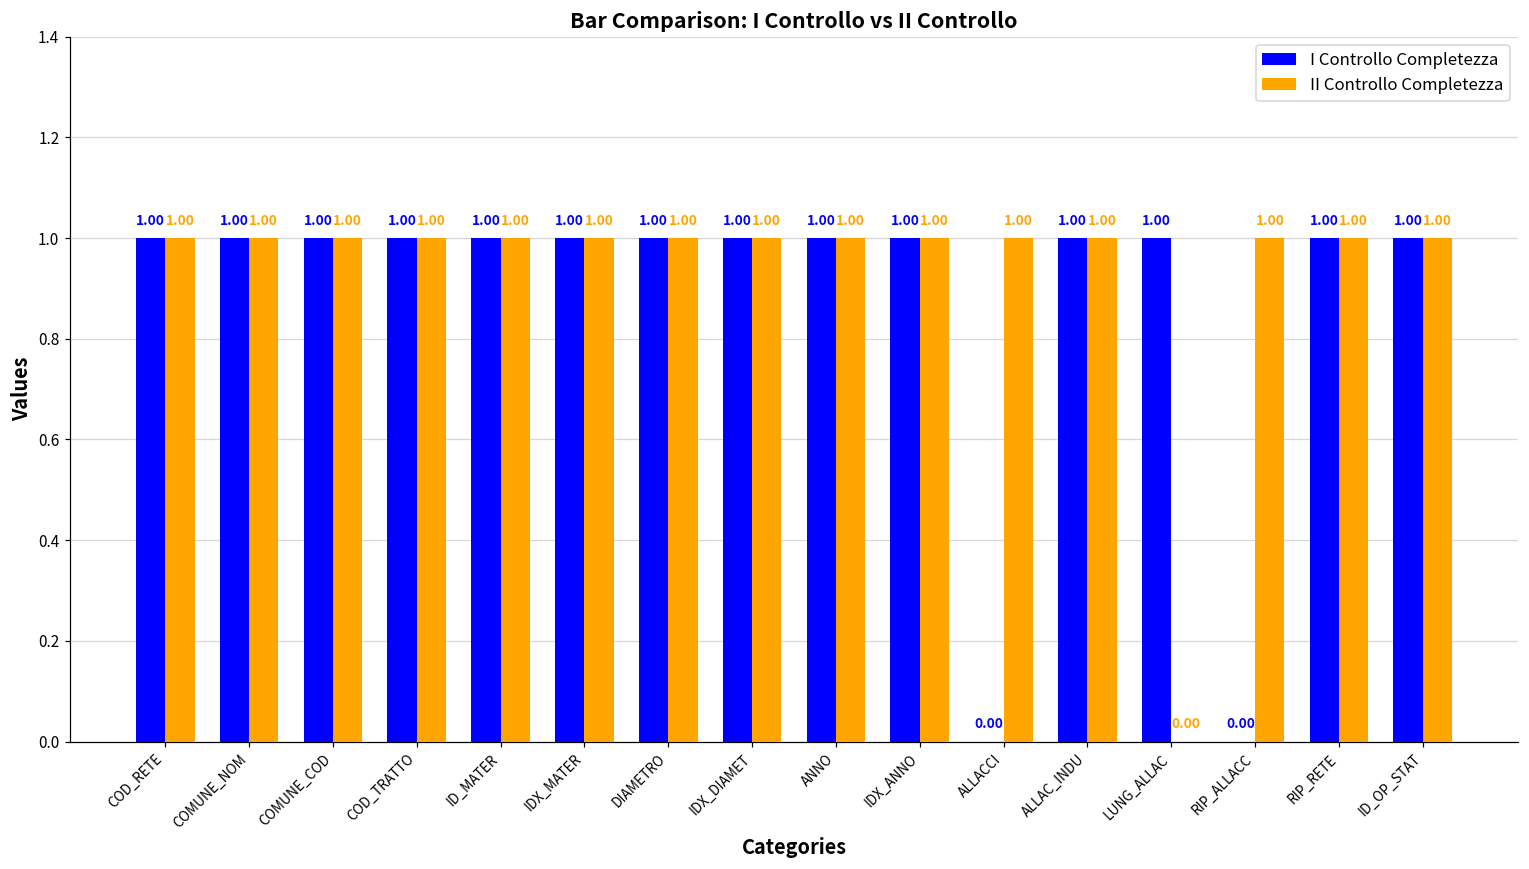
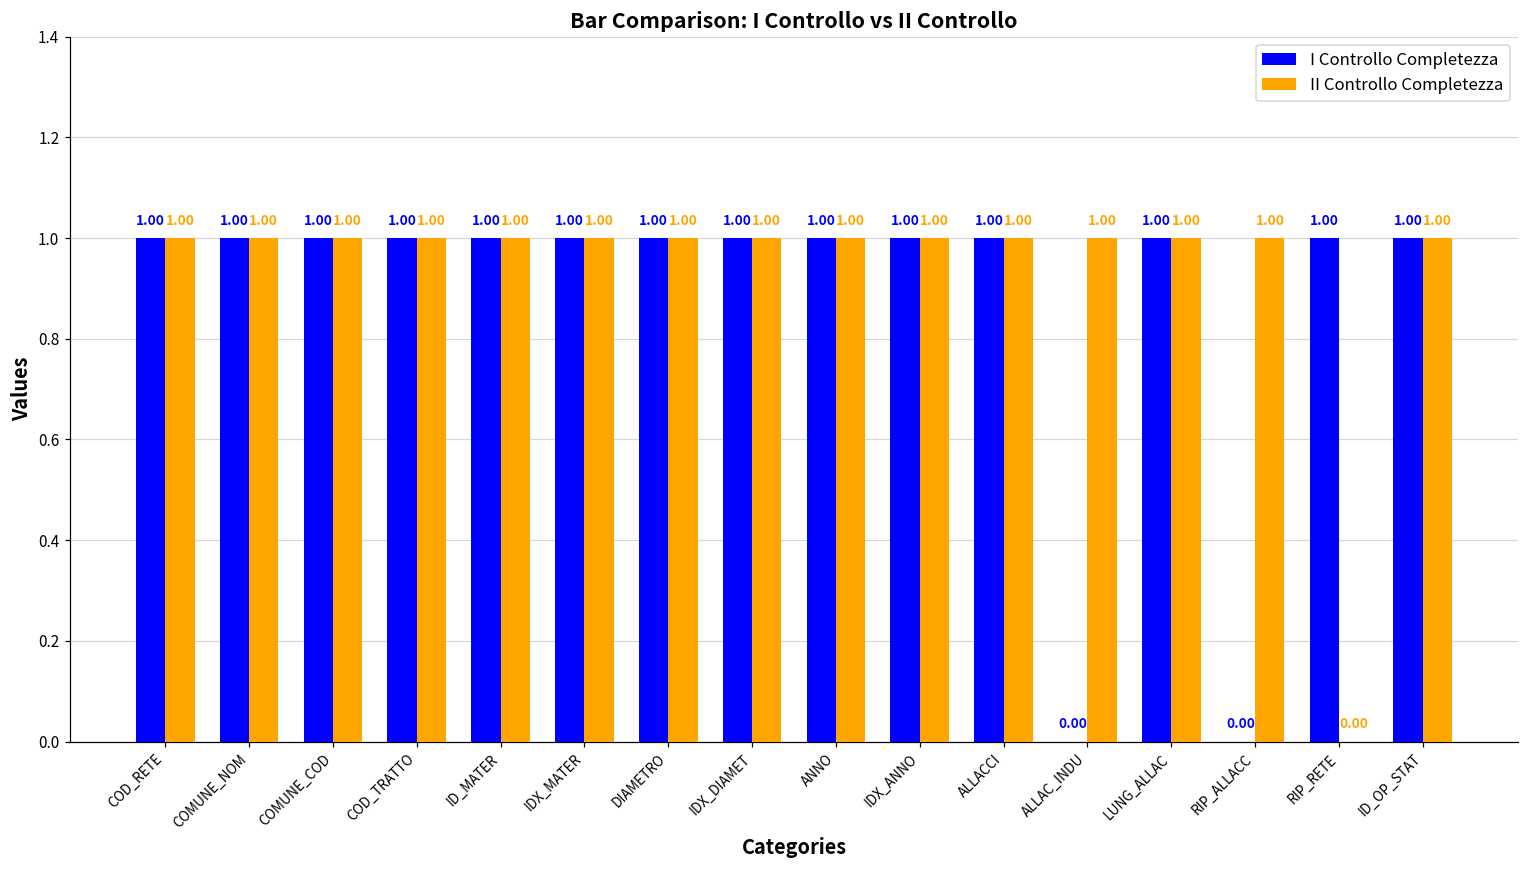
  {
    "I Controllo Completezza": {
      "COD_RETE": 1.00,
      "COMUNE_NOM": 1.00,
      "COMUNE_COD": 1.00,
      "COD_TRATTO": 1.00,
      "ID_MATER": 1.00,
      "IDX_MATER": 1.00,
      "DIAMETRO": 1.00,
      "IDX_DIAMET": 1.00,
      "ANNO": 1.00,
      "IDX_ANNO": 1.00,
-     "ALLACCI": 0.00,
-     "ALLAC_INDU": 1.00,
+     "ALLACCI": 1.00,
+     "ALLAC_INDU": 0.00,
      "LUNG_ALLAC": 1.00,
      "RIP_ALLACC": 0.00,
      "RIP_RETE": 1.00,
      "ID_OP_STAT": 1.00
    },
    "II Controllo Completezza": {
      "COD_RETE": 1.00,
      "COMUNE_NOM": 1.00,
      "COMUNE_COD": 1.00,
      "COD_TRATTO": 1.00,
      "ID_MATER": 1.00,
      "IDX_MATER": 1.00,
      "DIAMETRO": 1.00,
      "IDX_DIAMET": 1.00,
      "ANNO": 1.00,
      "IDX_ANNO": 1.00,
      "ALLACCI": 1.00,
      "ALLAC_INDU": 1.00,
-     "LUNG_ALLAC": 0.00,
+     "LUNG_ALLAC": 1.00,
      "RIP_ALLACC": 1.00,
-     "RIP_RETE": 1.00,
+     "RIP_RETE": 0.00,
      "ID_OP_STAT": 1.00
    }
  }
